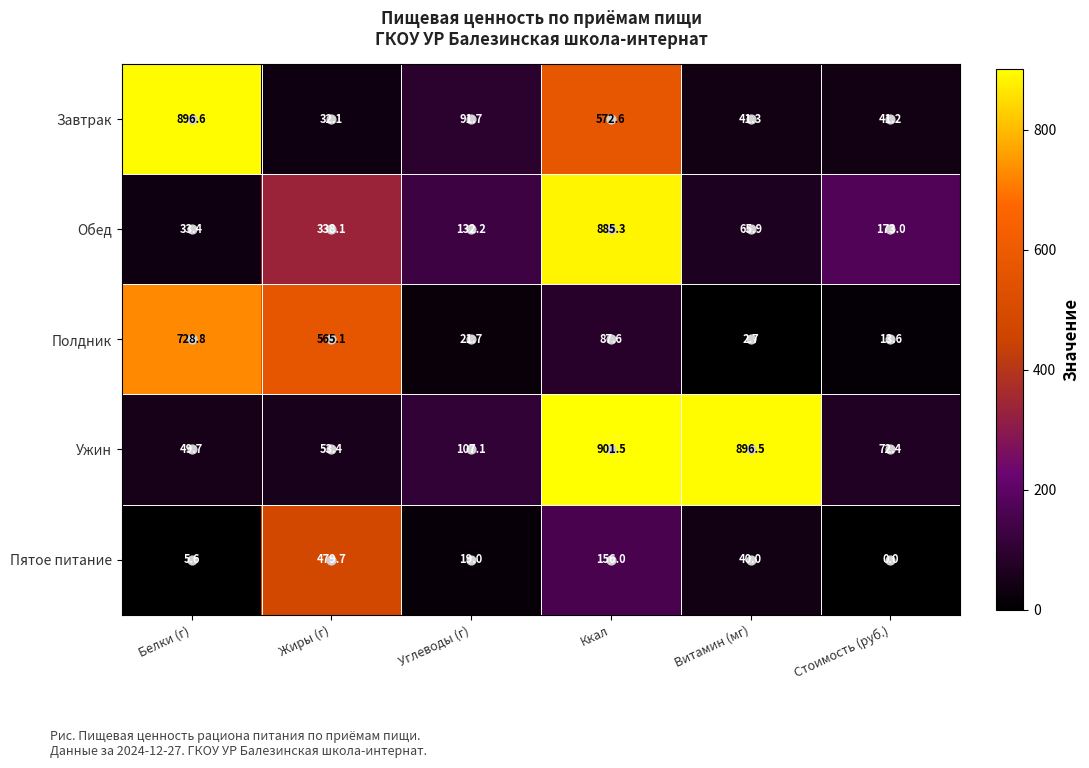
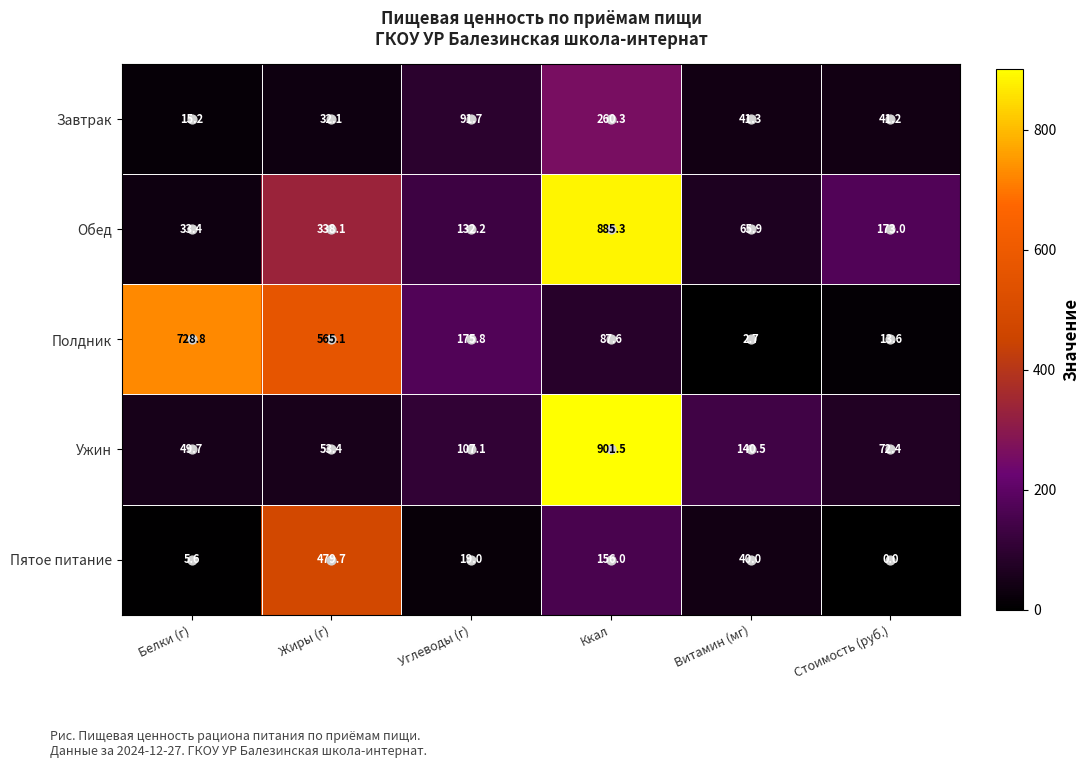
  {
    "Завтрак": {
-     "Белки (г)": 896.6,
-     "Ккал": 572.6
+     "Белки (г)": 15.2,
+     "Ккал": 260.3
    },
    "Полдник": {
-     "Углеводы (г)": 21.7
+     "Углеводы (г)": 175.8
    },
    "Ужин": {
-     "Витамин (мг)": 896.5
+     "Витамин (мг)": 140.5
    }
  }
